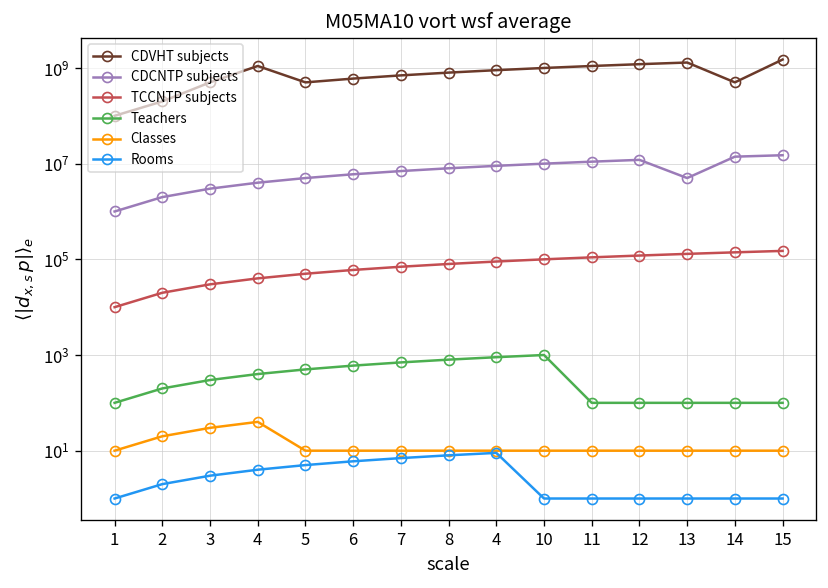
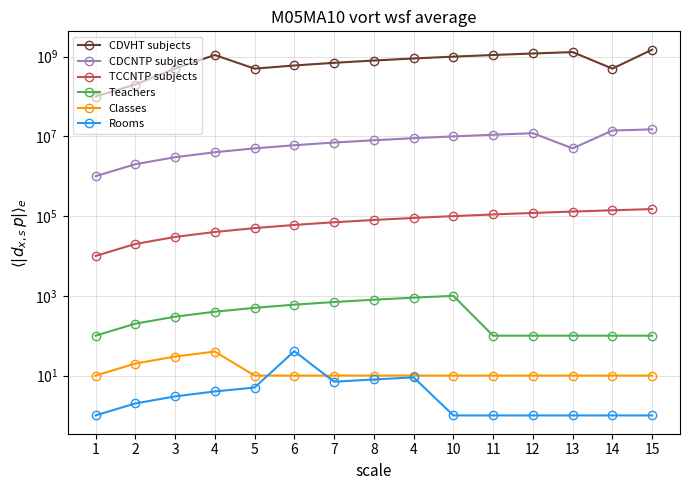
  {
    "CDVHT subjects": {
      "5": 500000000,
      "6": 600000000,
      "7": 700000000,
      "8": 800000000,
      "10": 1000000000,
      "11": 1100000000,
      "12": 1200000000,
      "13": 1300000000,
      "14": 500000000,
      "15": 1500000000
    },
    "CDCNTP subjects": {
      "1": 1000000,
      "2": 2000000,
      "3": 3000000,
      "5": 5000000,
      "6": 6000000,
      "7": 7000000,
      "8": 8000000,
      "10": 10000000,
      "11": 11000000,
      "12": 12000000,
      "13": 5000000,
      "14": 14000000,
      "15": 15000000
    },
    "TCCNTP subjects": {
      "1": 10000,
      "2": 20000,
      "3": 30000,
      "5": 50000,
      "6": 60000,
      "7": 70000,
      "8": 80000,
      "10": 100000,
      "11": 110000,
      "12": 120000,
      "13": 130000,
      "14": 140000,
      "15": 150000
    },
    "Teachers": {
      "1": 100,
      "2": 200,
      "3": 300,
      "5": 500,
      "6": 600,
      "7": 700,
      "8": 800,
      "10": 1000,
      "11": 100,
      "12": 100,
      "13": 100,
      "14": 100,
      "15": 100
    },
    "Classes": {
      "1": 10,
      "2": 20,
      "3": 30,
      "5": 10,
      "6": 10,
      "7": 10,
      "8": 10,
      "10": 10,
      "11": 10,
      "12": 10,
      "13": 10,
      "14": 10,
      "15": 10
    },
    "Rooms": {
      "1": 1,
      "2": 2,
      "3": 3,
      "5": 5,
-     "6": 6,
+     "6": 40,
      "7": 7,
      "8": 8,
      "10": 1,
      "11": 1,
      "12": 1,
      "13": 1,
      "14": 1,
      "15": 1
    }
  }
